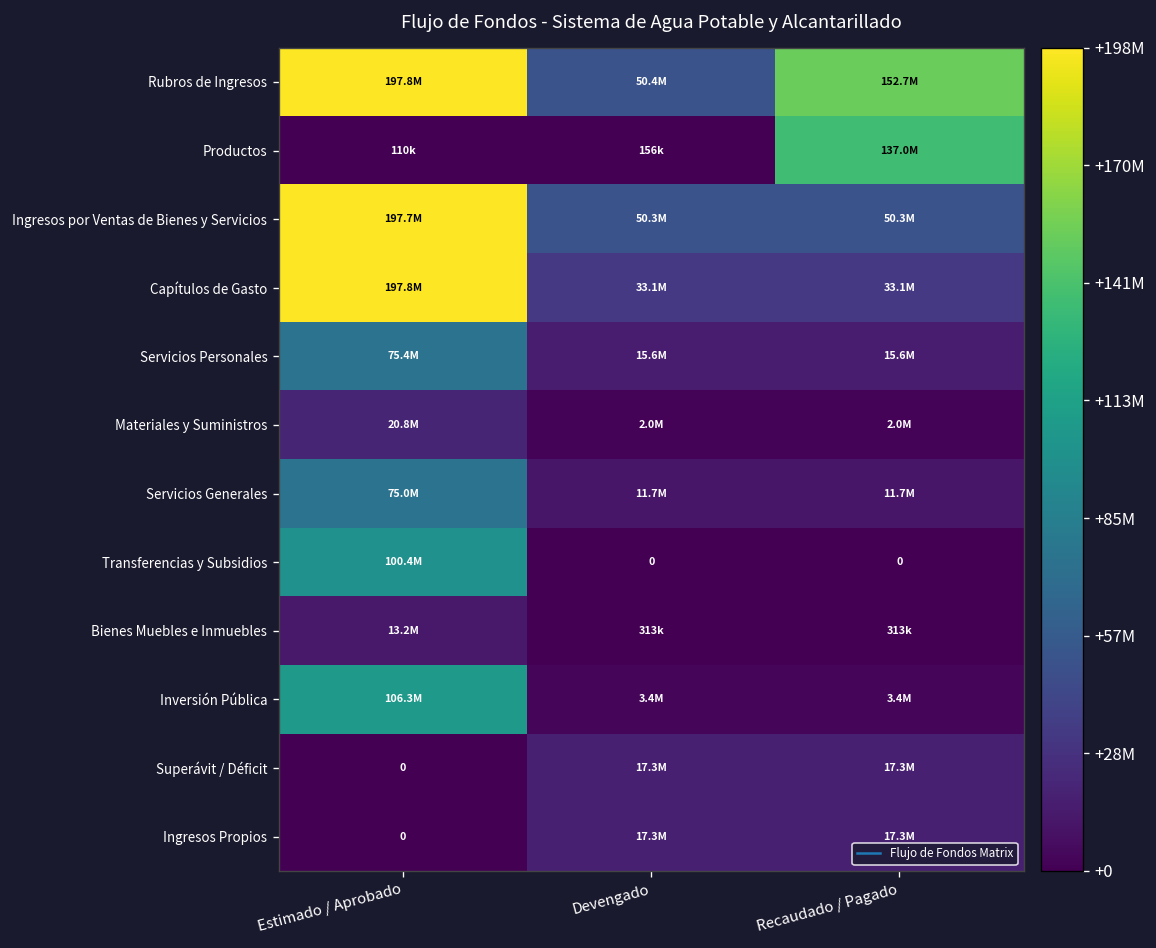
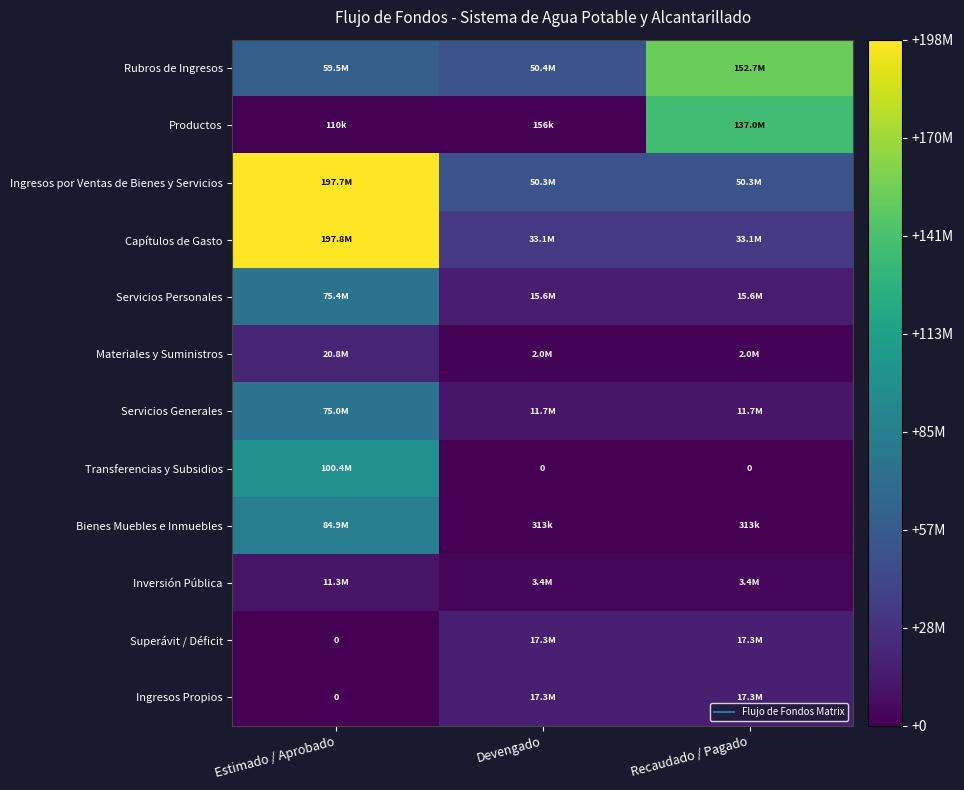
  {
    "Rubros de Ingresos": {
-     "Estimado / Aprobado": "197.8M",
+     "Estimado / Aprobado": "59.5M",
      "Devengado": "50.4M",
      "Recaudado / Pagado": "152.7M"
    },
    "Productos": {
      "Estimado / Aprobado": "110k",
      "Devengado": "156k",
      "Recaudado / Pagado": "137.0M"
    },
    "Ingresos por Ventas de Bienes y Servicios": {
      "Estimado / Aprobado": "197.7M",
      "Devengado": "50.3M",
      "Recaudado / Pagado": "50.3M"
    },
    "Capítulos de Gasto": {
      "Estimado / Aprobado": "197.8M",
      "Devengado": "33.1M",
      "Recaudado / Pagado": "33.1M"
    },
    "Servicios Personales": {
      "Estimado / Aprobado": "75.4M",
      "Devengado": "15.6M",
      "Recaudado / Pagado": "15.6M"
    },
    "Materiales y Suministros": {
      "Estimado / Aprobado": "20.8M",
      "Devengado": "2.0M",
      "Recaudado / Pagado": "2.0M"
    },
    "Servicios Generales": {
      "Estimado / Aprobado": "75.0M",
      "Devengado": "11.7M",
      "Recaudado / Pagado": "11.7M"
    },
    "Transferencias y Subsidios": {
      "Estimado / Aprobado": "100.4M",
      "Devengado": "0",
      "Recaudado / Pagado": "0"
    },
    "Bienes Muebles e Inmuebles": {
-     "Estimado / Aprobado": "13.2M",
+     "Estimado / Aprobado": "84.9M",
      "Devengado": "313k",
      "Recaudado / Pagado": "313k"
    },
    "Inversión Pública": {
-     "Estimado / Aprobado": "106.3M",
+     "Estimado / Aprobado": "11.3M",
      "Devengado": "3.4M",
      "Recaudado / Pagado": "3.4M"
    },
    "Superávit / Déficit": {
      "Estimado / Aprobado": "0",
      "Devengado": "17.3M",
      "Recaudado / Pagado": "17.3M"
    },
    "Ingresos Propios": {
      "Estimado / Aprobado": "0",
      "Devengado": "17.3M",
      "Recaudado / Pagado": "17.3M"
    }
  }
